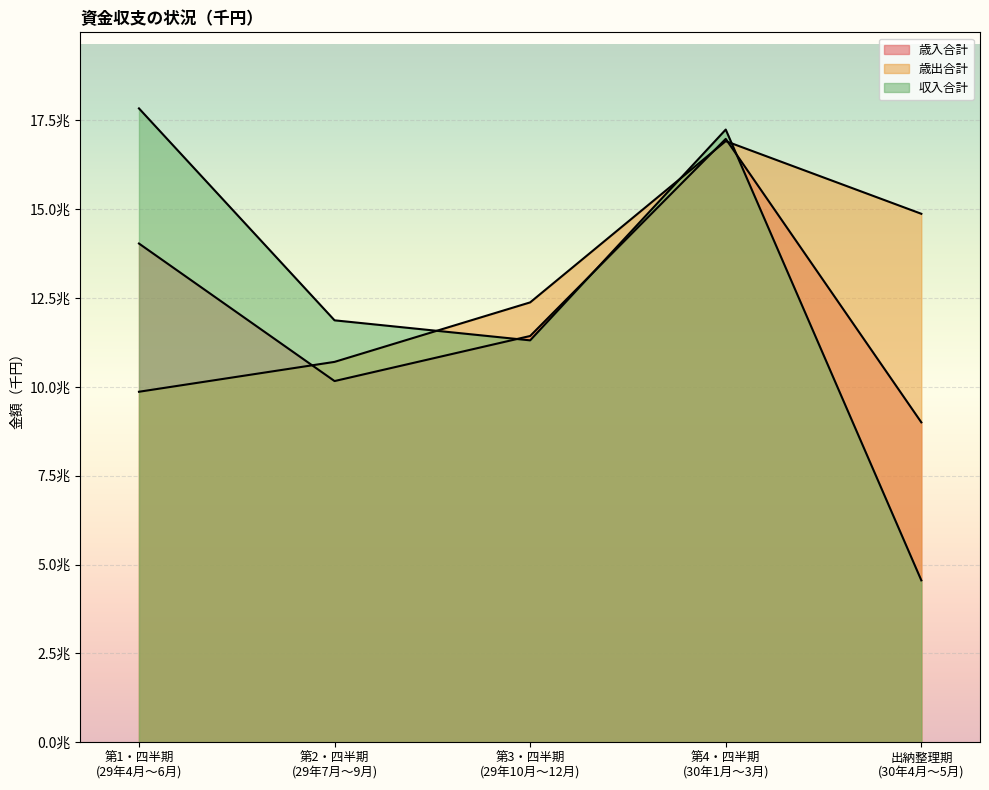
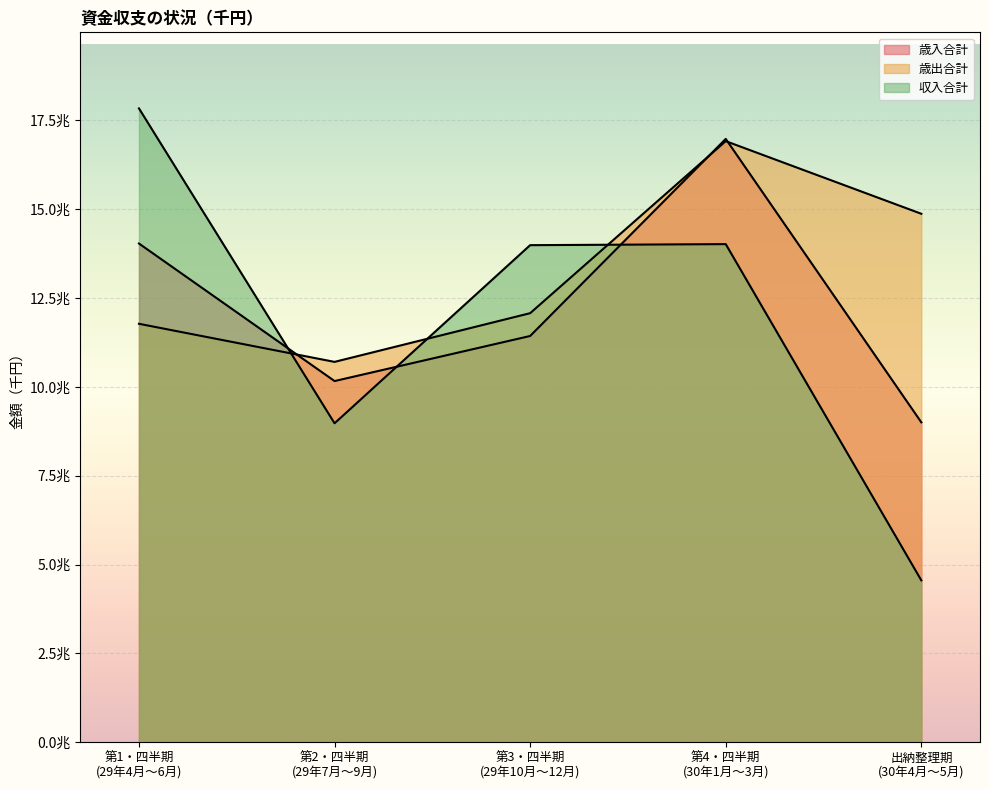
  {
    "歳入合計": {
      "第1・四半期 (29年4月～6月)": "14.0兆",
      "第2・四半期 (29年7月～9月)": "10.2兆",
      "第3・四半期 (29年10月～12月)": "11.4兆",
      "出納整理期 (30年4月～5月)": "9.0兆"
    },
    "歳出合計": {
-     "第1・四半期 (29年4月～6月)": "9.9兆",
+     "第1・四半期 (29年4月～6月)": "11.8兆",
      "第2・四半期 (29年7月～9月)": "10.7兆",
-     "第3・四半期 (29年10月～12月)": "12.4兆",
+     "第3・四半期 (29年10月～12月)": "12.1兆",
      "出納整理期 (30年4月～5月)": "14.9兆"
    },
    "収入合計": {
      "第1・四半期 (29年4月～6月)": "17.8兆",
-     "第2・四半期 (29年7月～9月)": "11.9兆",
-     "第3・四半期 (29年10月～12月)": "11.3兆",
-     "第4・四半期 (30年1月～3月)": "17.2兆",
+     "第2・四半期 (29年7月～9月)": "9.0兆",
+     "第3・四半期 (29年10月～12月)": "14.0兆",
+     "第4・四半期 (30年1月～3月)": "14.0兆",
      "出納整理期 (30年4月～5月)": "4.6兆"
    }
  }
